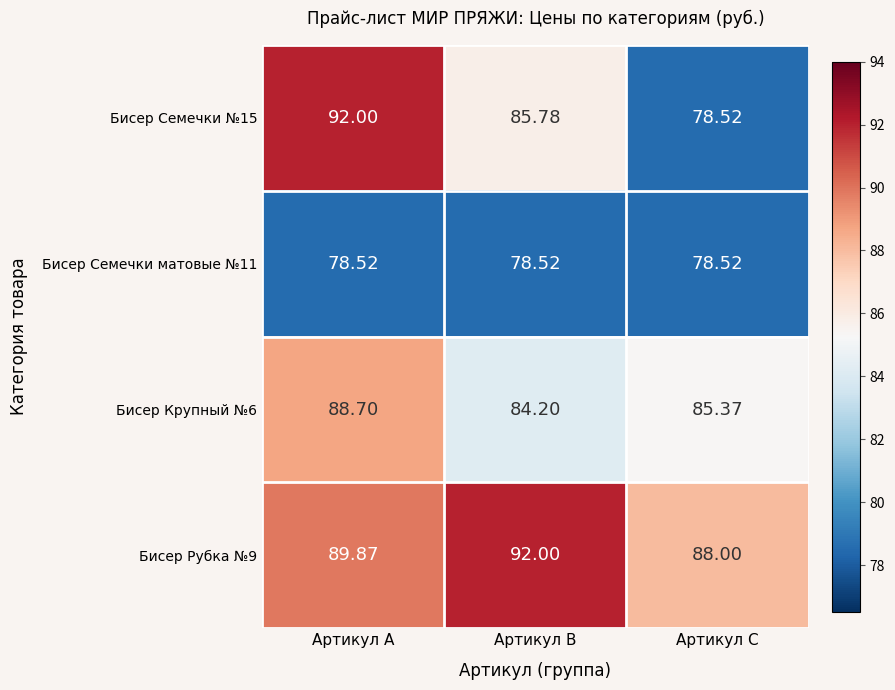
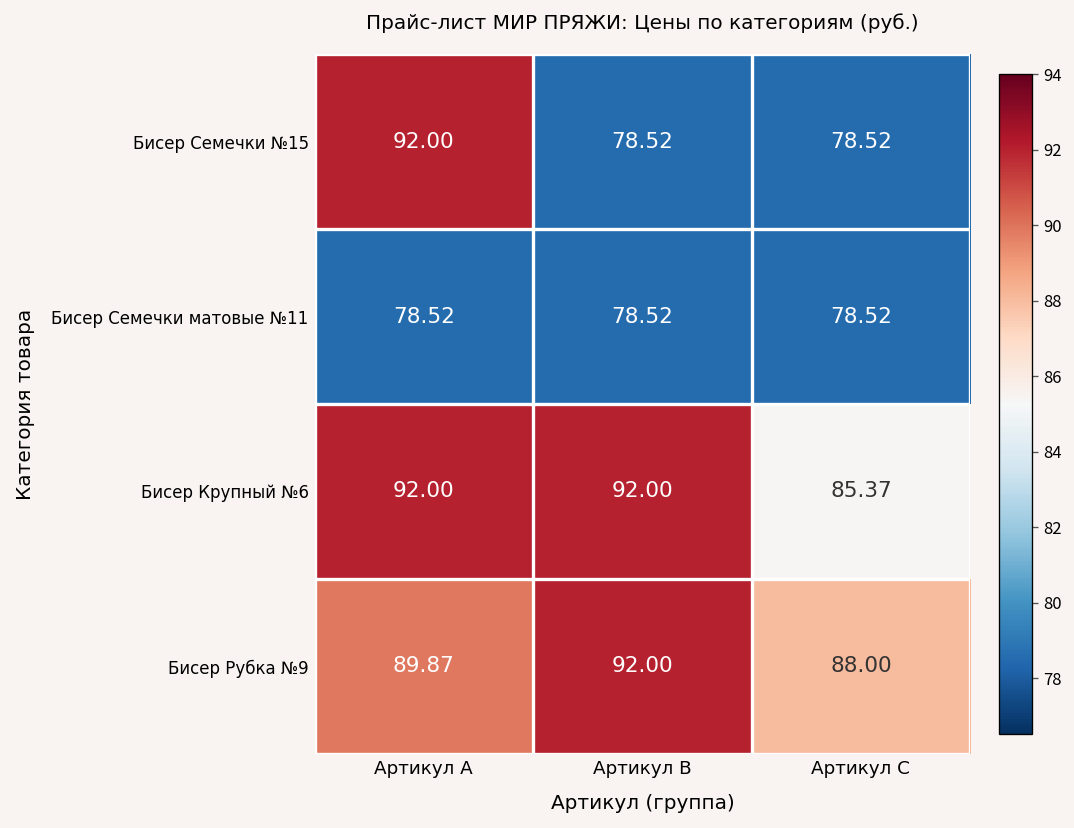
  {
    "Бисер Семечки №15": {
      "Артикул A": 92.00,
-     "Артикул B": 85.78,
+     "Артикул B": 78.52,
      "Артикул C": 78.52
    },
    "Бисер Семечки матовые №11": {
      "Артикул A": 78.52,
      "Артикул B": 78.52,
      "Артикул C": 78.52
    },
    "Бисер Крупный №6": {
-     "Артикул A": 88.70,
-     "Артикул B": 84.20,
+     "Артикул A": 92.00,
+     "Артикул B": 92.00,
      "Артикул C": 85.37
    },
    "Бисер Рубка №9": {
      "Артикул A": 89.87,
      "Артикул B": 92.00,
      "Артикул C": 88.00
    }
  }
